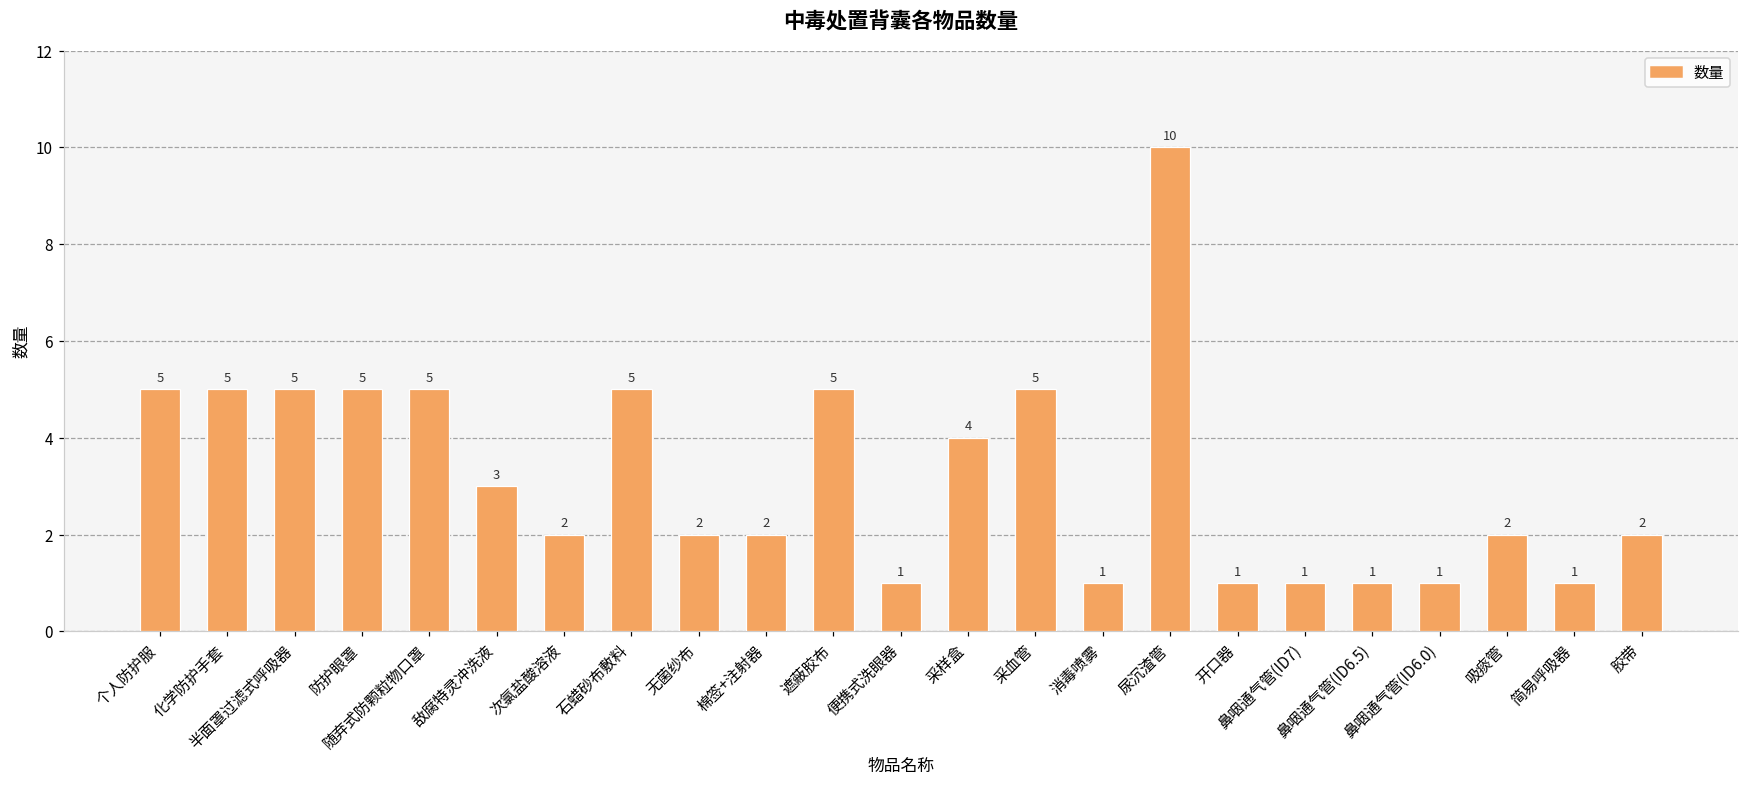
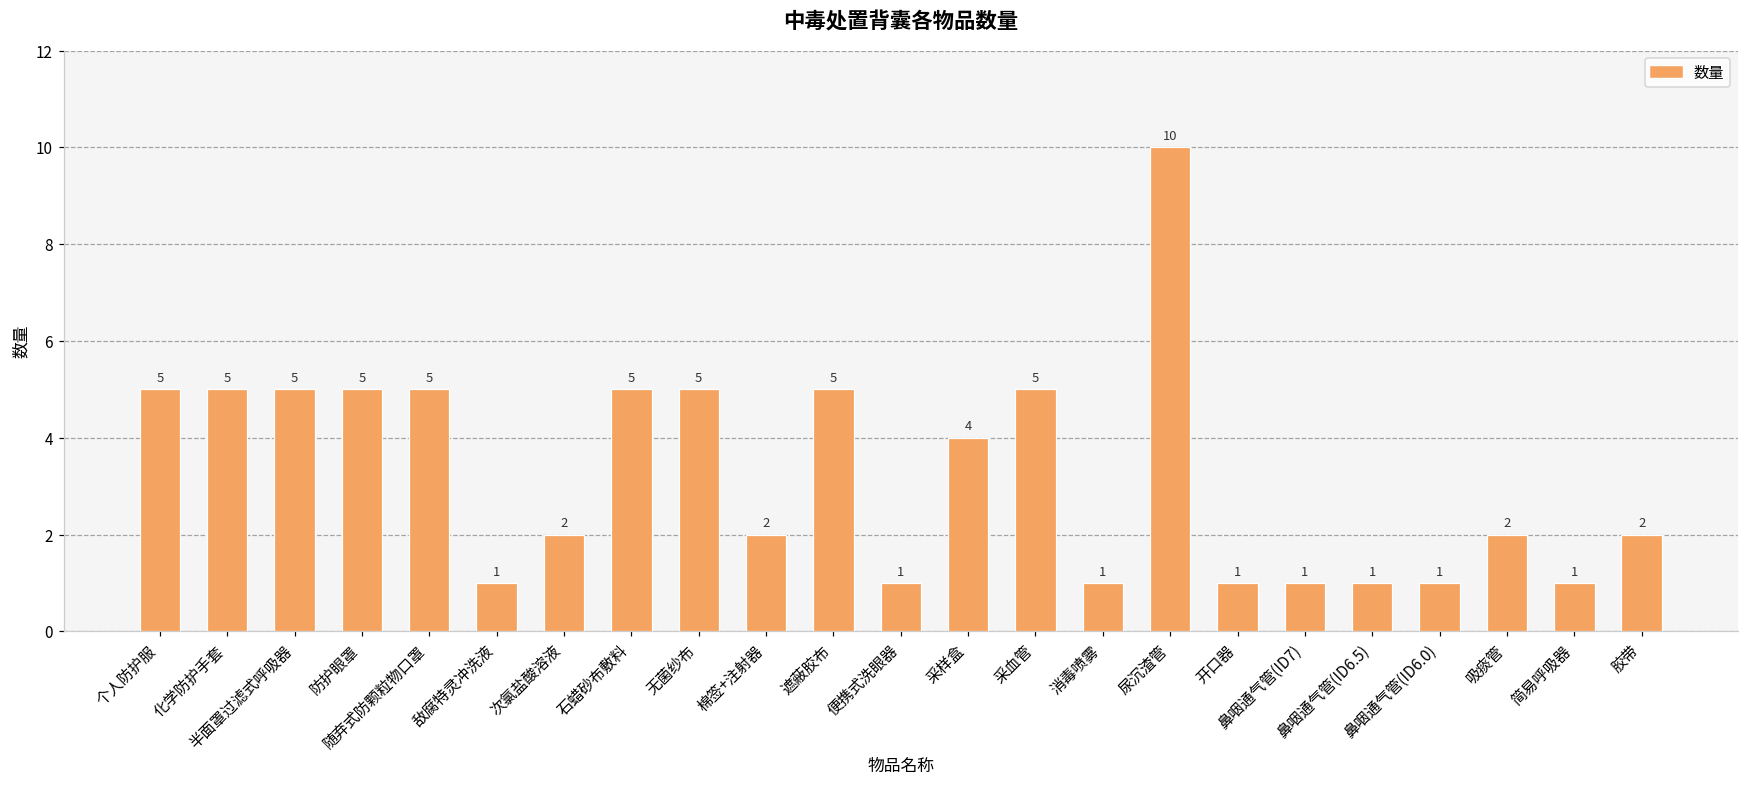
  {
    "个人防护服": 5,
    "化学防护手套": 5,
    "半面罩过滤式呼吸器": 5,
    "防护眼罩": 5,
    "随弃式防颗粒物口罩": 5,
-   "敌腐特灵冲洗液": 3,
+   "敌腐特灵冲洗液": 1,
    "次氯盐酸溶液": 2,
    "石蜡砂布敷料": 5,
-   "无菌纱布": 2,
+   "无菌纱布": 5,
    "棉签+注射器": 2,
    "遮蔽胶布": 5,
    "便携式洗眼器": 1,
    "采样盒": 4,
    "采血管": 5,
    "消毒喷雾": 1,
    "尿沉渣管": 10,
    "开口器": 1,
    "鼻咽通气管(ID7)": 1,
    "鼻咽通气管(ID6.5)": 1,
    "鼻咽通气管(ID6.0)": 1,
    "吸痰管": 2,
    "简易呼吸器": 1,
    "胶带": 2
  }
